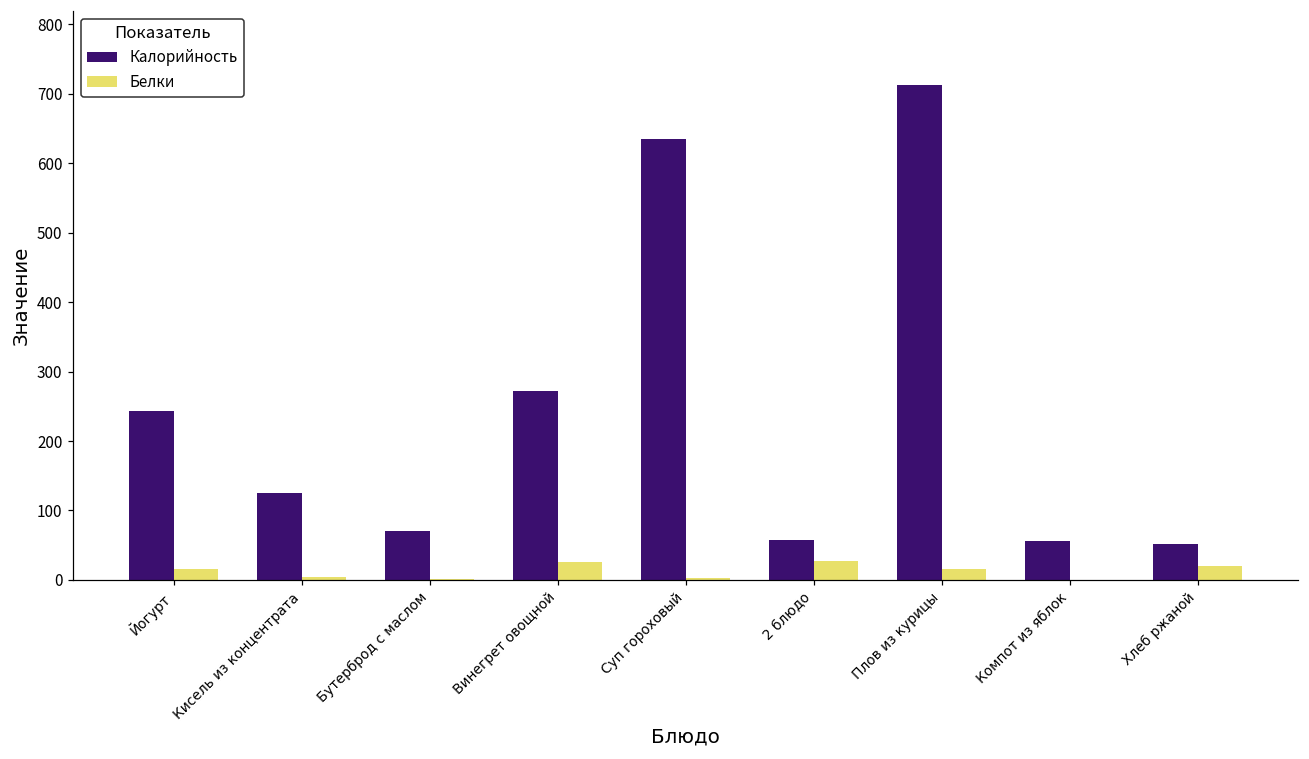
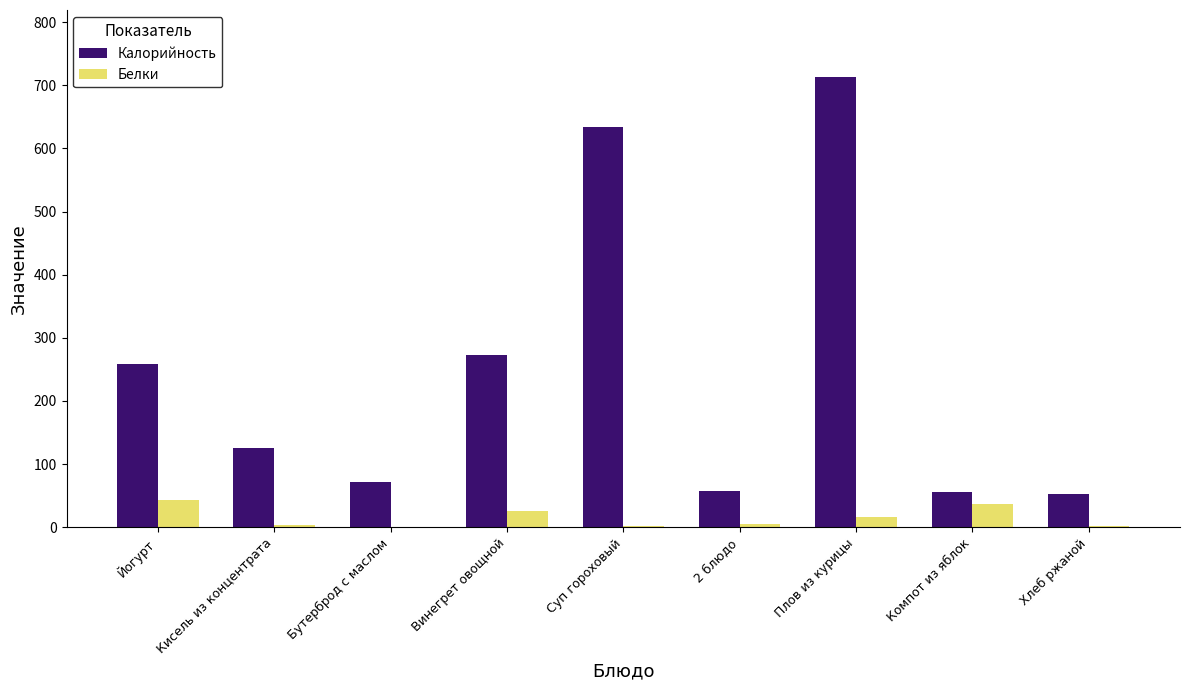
  {
    "Калорийность": {
-     "Йогурт": 240,
+     "Йогурт": 260,
      "Кисель из концентрата": 130,
      "Бутерброд с маслом": 70,
      "Винегрет овощной": 270,
      "Суп гороховый": 630,
      "2 блюдо": 60,
      "Плов из курицы": 710,
      "Компот из яблок": 60,
      "Хлеб ржаной": 50
    },
    "Белки": {
-     "Йогурт": 20,
+     "Йогурт": 40,
      "Винегрет овощной": 30,
-     "2 блюдо": 30,
+     "2 блюдо": 10,
      "Плов из курицы": 20,
-     "Компот из яблок": 0,
-     "Хлеб ржаной": 20
+     "Компот из яблок": 40,
+     "Хлеб ржаной": 0
    }
  }
